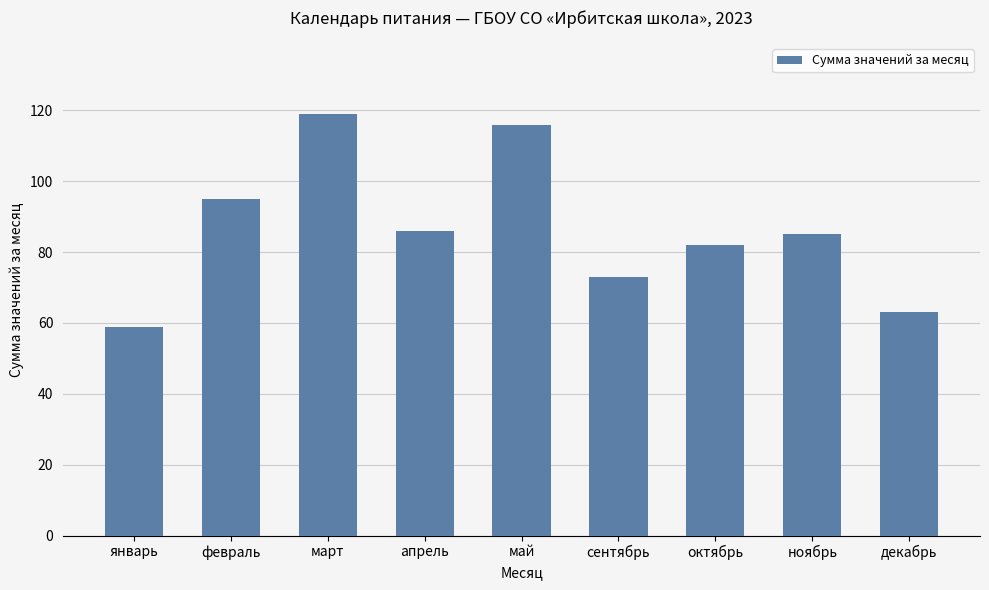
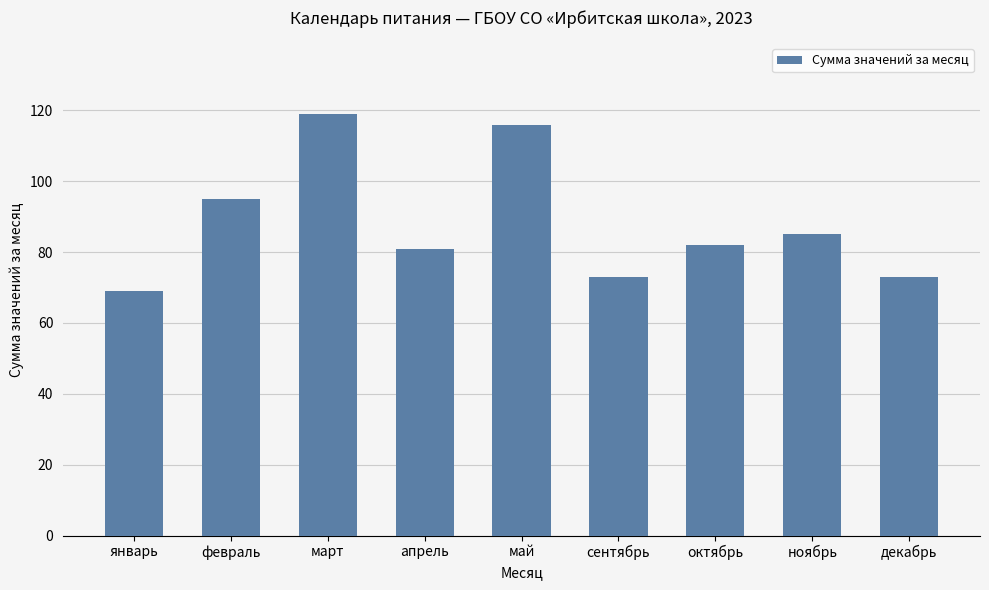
  {
-   "январь": 59,
+   "январь": 69,
    "февраль": 95,
    "март": 119,
-   "апрель": 86,
+   "апрель": 81,
    "май": 116,
    "сентябрь": 73,
    "октябрь": 82,
    "ноябрь": 85,
-   "декабрь": 63
+   "декабрь": 73
  }
